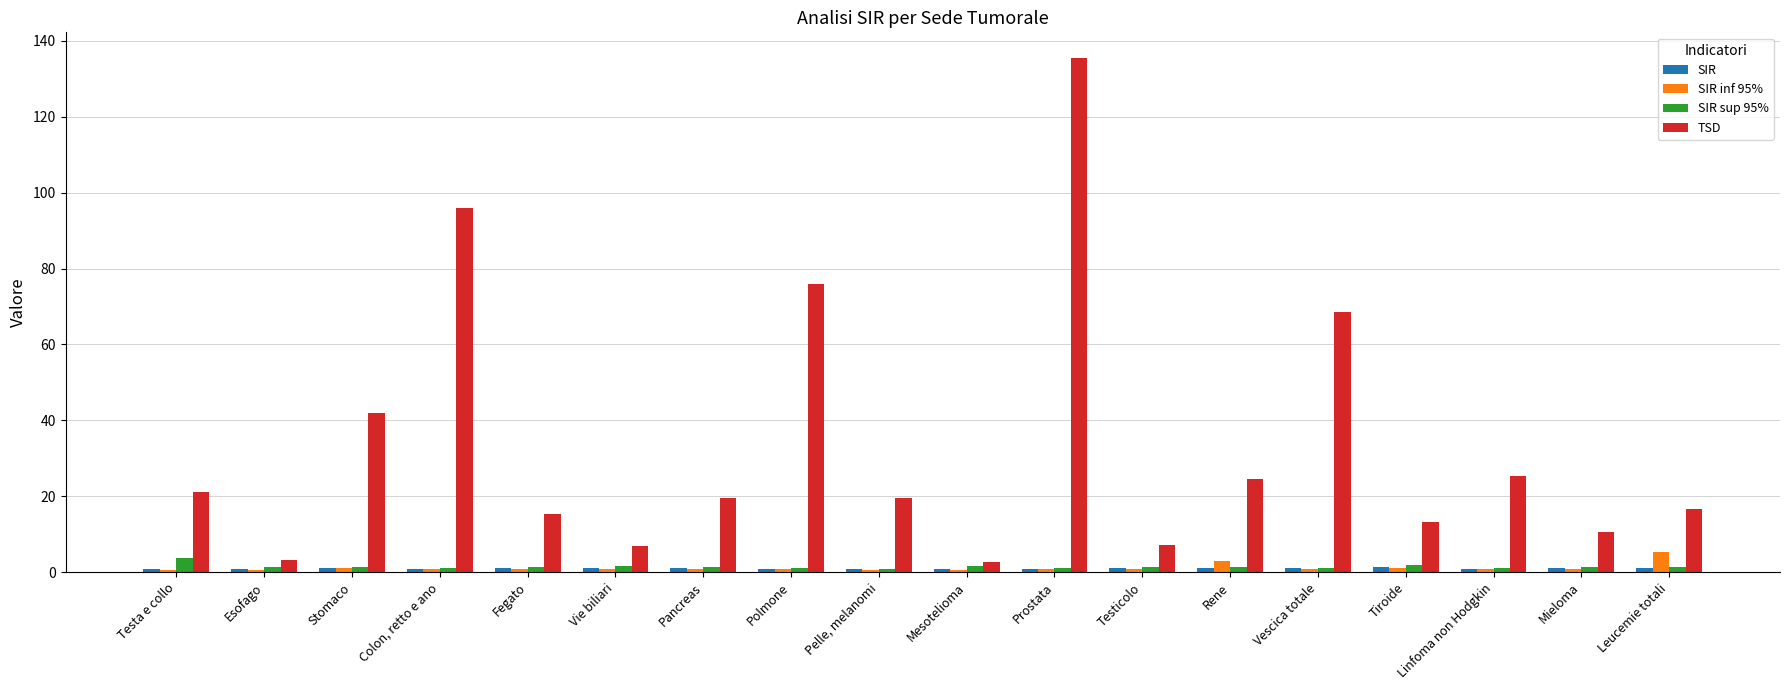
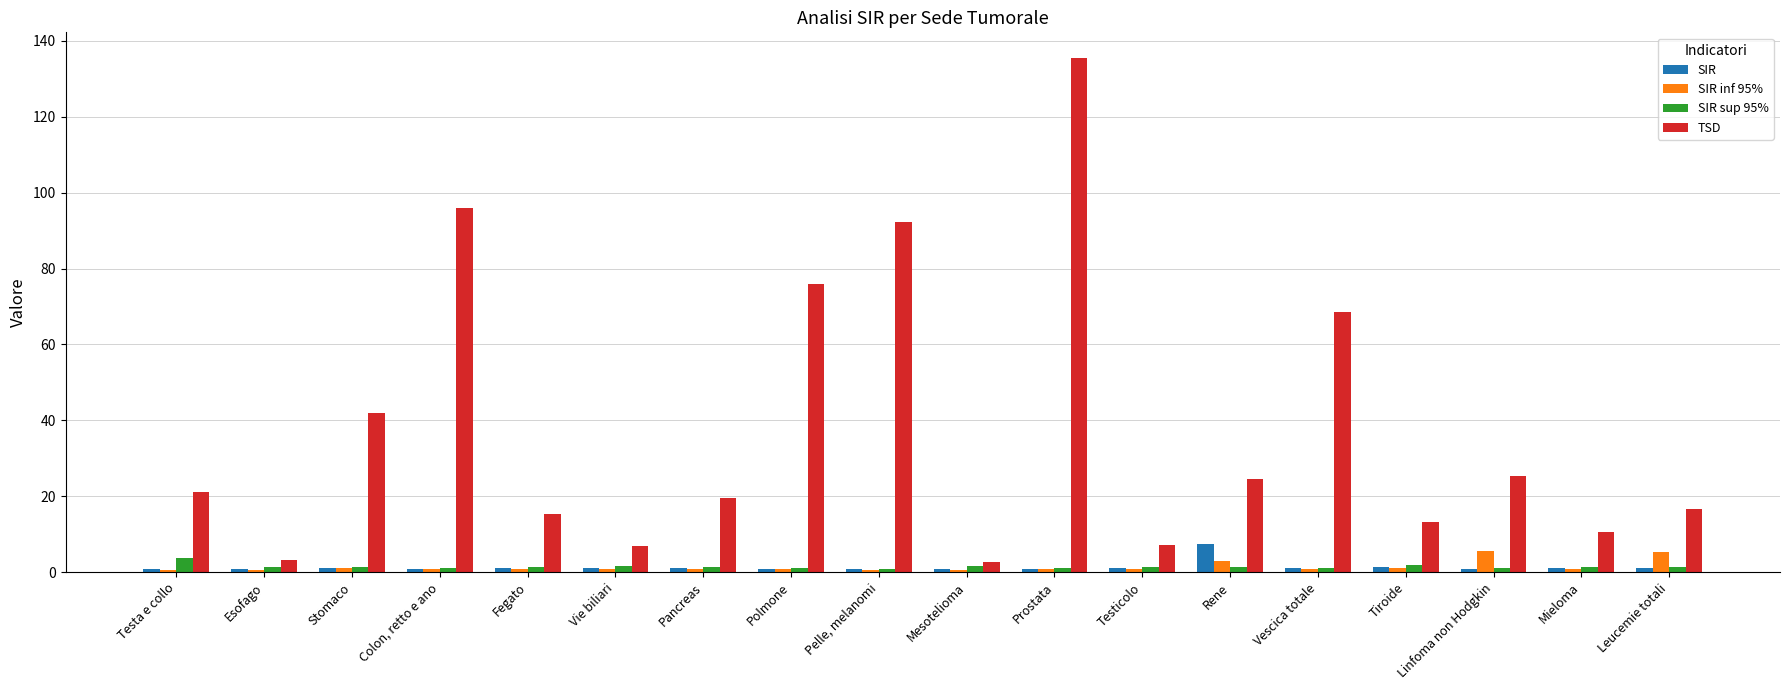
  {
    "SIR": {
      "Testa e collo": 1,
      "Esofago": 1,
      "Stomaco": 1,
      "Colon, retto e ano": 1,
      "Fegato": 1,
      "Vie biliari": 1,
      "Pancreas": 1,
      "Polmone": 1,
      "Pelle, melanomi": 1,
      "Mesotelioma": 1,
      "Prostata": 1,
      "Testicolo": 1,
-     "Rene": 1,
+     "Rene": 8,
      "Vescica totale": 1,
      "Tiroide": 1,
      "Linfoma non Hodgkin": 1,
      "Mieloma": 1,
      "Leucemie totali": 1
    },
    "SIR inf 95%": {
      "Testa e collo": 1,
      "Stomaco": 1,
      "Colon, retto e ano": 1,
      "Fegato": 1,
      "Vie biliari": 1,
      "Pancreas": 1,
      "Polmone": 1,
      "Prostata": 1,
      "Testicolo": 1,
      "Rene": 3,
      "Vescica totale": 1,
      "Tiroide": 1,
-     "Linfoma non Hodgkin": 1,
+     "Linfoma non Hodgkin": 6,
      "Mieloma": 1,
      "Leucemie totali": 5
    },
    "SIR sup 95%": {
      "Testa e collo": 4,
      "Esofago": 1,
      "Stomaco": 1,
      "Colon, retto e ano": 1,
      "Fegato": 2,
      "Vie biliari": 2,
      "Pancreas": 1,
      "Polmone": 1,
      "Pelle, melanomi": 1,
      "Mesotelioma": 2,
      "Prostata": 1,
      "Testicolo": 1,
      "Rene": 1,
      "Vescica totale": 1,
      "Tiroide": 2,
      "Linfoma non Hodgkin": 1,
      "Mieloma": 1,
      "Leucemie totali": 1
    },
    "TSD": {
      "Testa e collo": 21,
      "Esofago": 3,
      "Stomaco": 42,
      "Colon, retto e ano": 96,
      "Fegato": 15,
      "Vie biliari": 7,
      "Pancreas": 19,
      "Polmone": 76,
-     "Pelle, melanomi": 20,
+     "Pelle, melanomi": 92,
      "Mesotelioma": 3,
      "Prostata": 135,
      "Testicolo": 7,
      "Rene": 25,
      "Vescica totale": 69,
      "Tiroide": 13,
      "Linfoma non Hodgkin": 25,
      "Mieloma": 11,
      "Leucemie totali": 17
    }
  }
